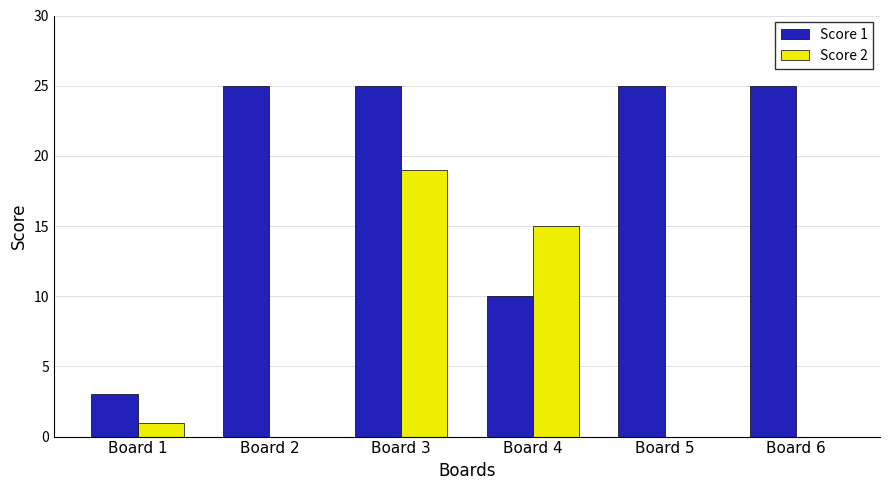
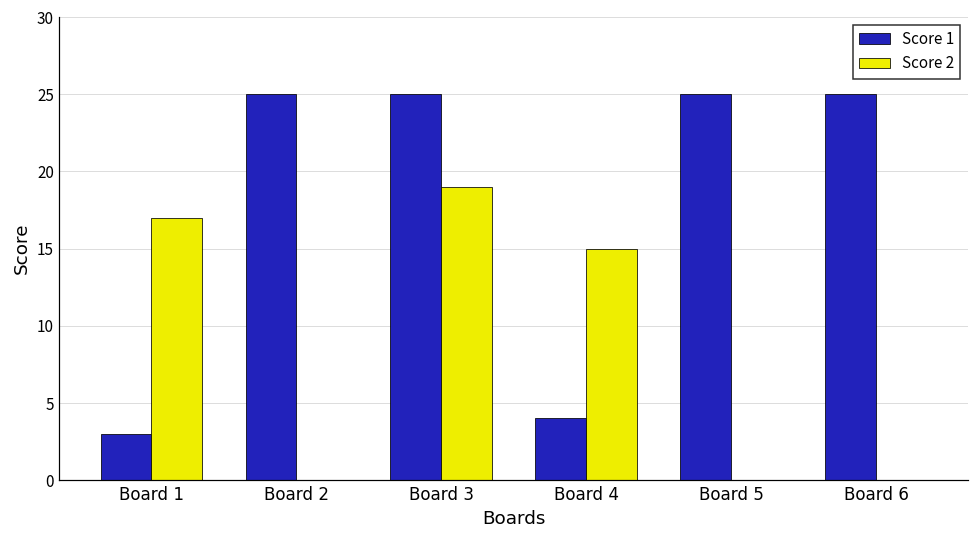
  {
    "Score 1": {
      "Board 1": 3,
      "Board 2": 25,
      "Board 3": 25,
-     "Board 4": 10,
+     "Board 4": 4,
      "Board 5": 25,
      "Board 6": 25
    },
    "Score 2": {
-     "Board 1": 1,
+     "Board 1": 17,
      "Board 2": 0,
      "Board 3": 19,
      "Board 4": 15,
      "Board 5": 0,
      "Board 6": 0
    }
  }
